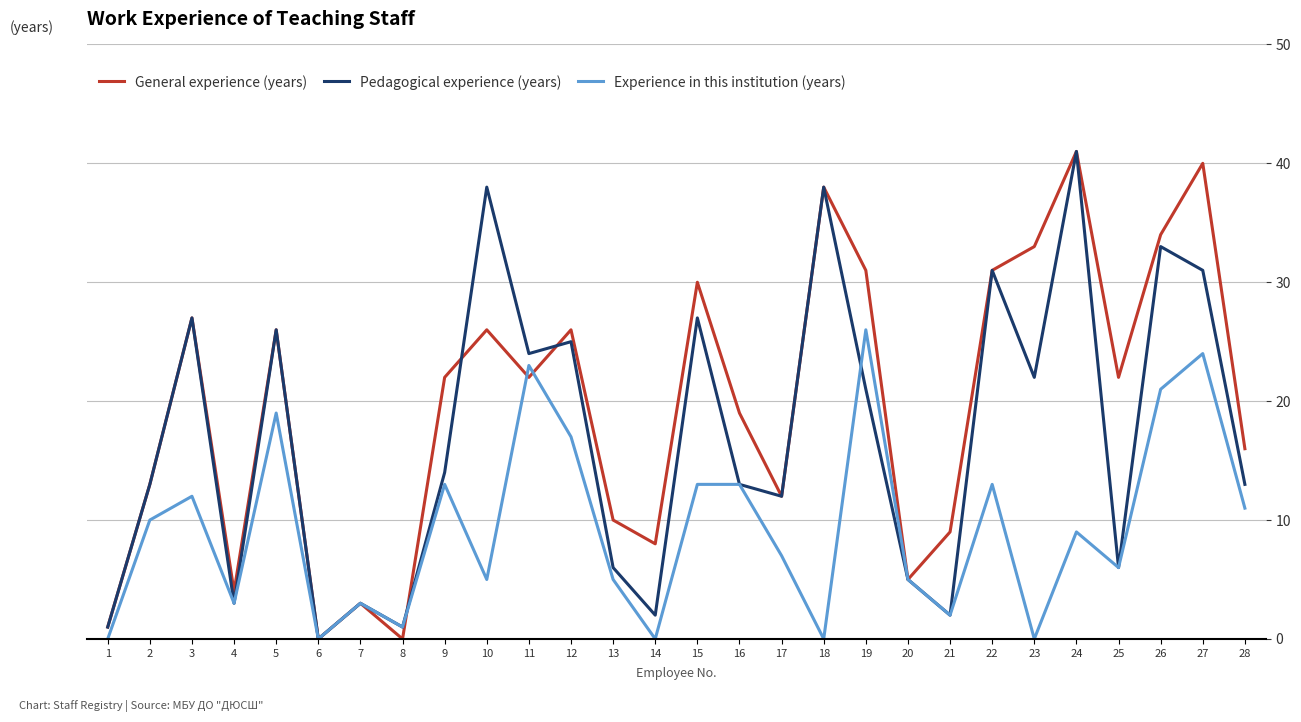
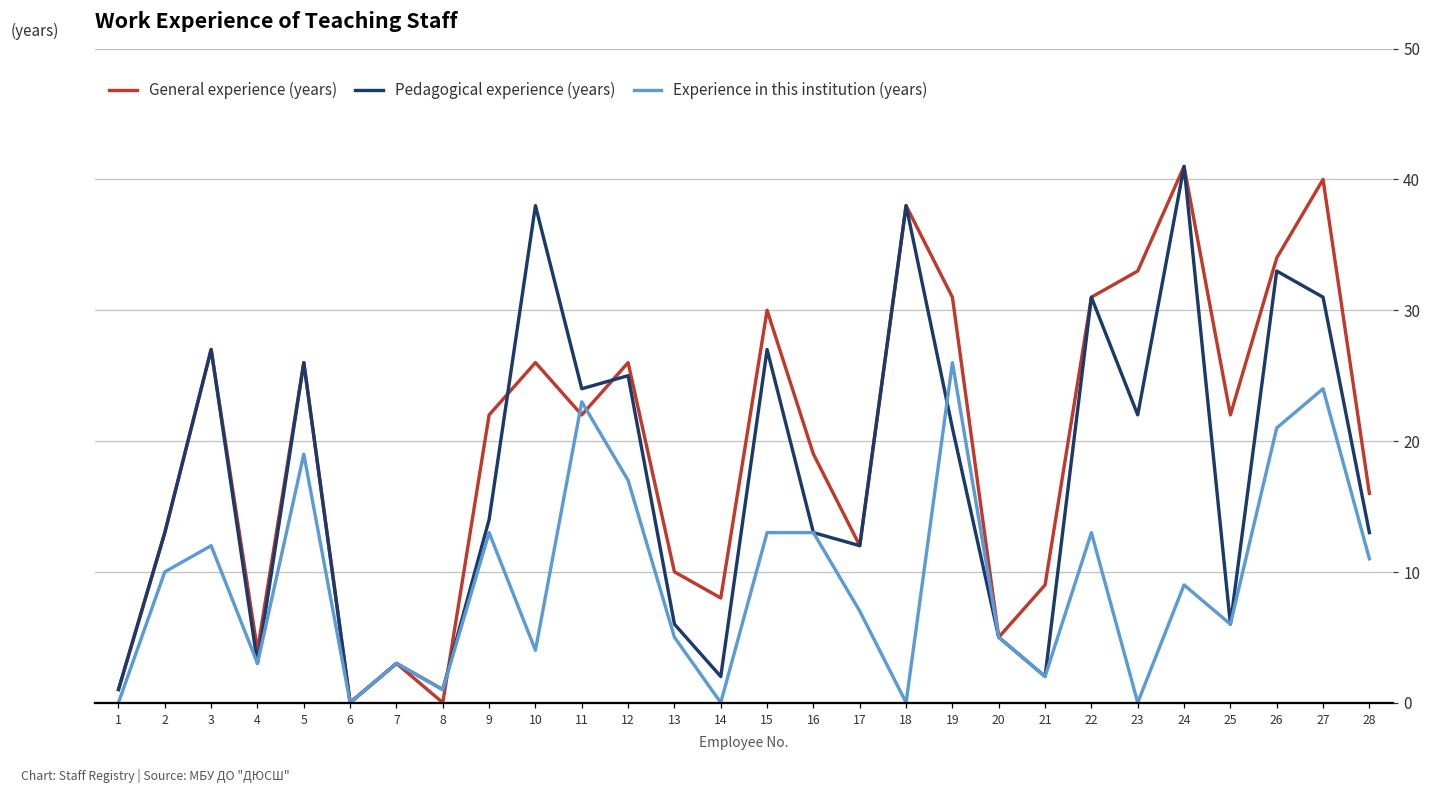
  {
    "General experience (years)": {
      "4": 4,
      "8": 0,
      "9": 22,
      "10": 26,
      "11": 22,
      "12": 26,
      "13": 10,
      "14": 8,
      "15": 30,
      "16": 19,
      "19": 31,
      "21": 9,
      "23": 33,
      "25": 22,
      "26": 34,
      "27": 40,
      "28": 16
    },
    "Pedagogical experience (years)": {
      "9": 14,
      "10": 38,
      "11": 24,
      "12": 25,
      "13": 6,
      "14": 2,
      "15": 27,
      "19": 21,
      "23": 22,
      "26": 33,
      "27": 31,
      "28": 13
    },
    "Experience in this institution (years)": {
      "1": 0,
      "2": 10,
      "3": 12,
      "5": 19,
      "9": 13,
-     "10": 5,
+     "10": 4,
      "11": 23,
      "12": 17,
      "13": 5,
      "14": 0,
      "15": 13,
      "17": 7,
      "18": 0,
      "19": 26,
      "22": 13,
      "23": 0,
      "24": 9,
      "26": 21,
      "27": 24,
      "28": 11
    }
  }
